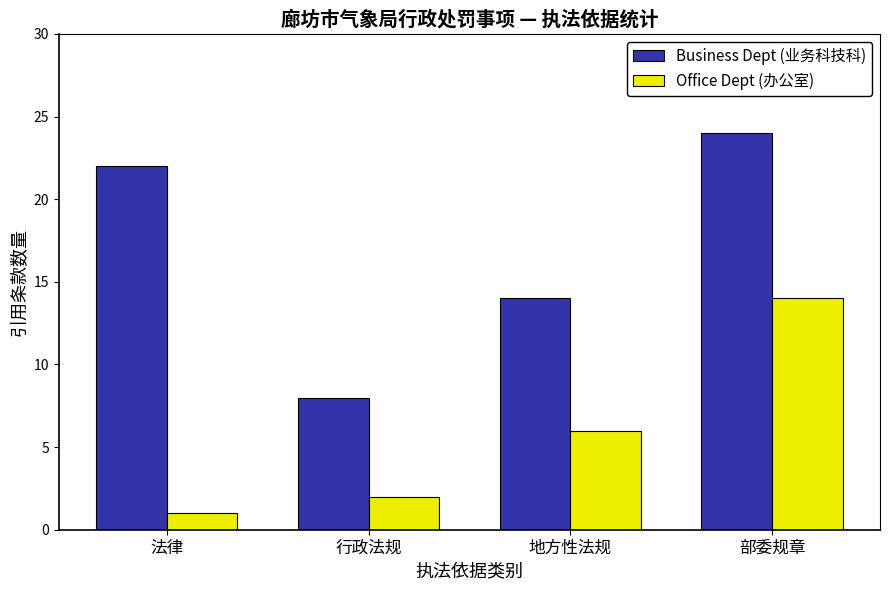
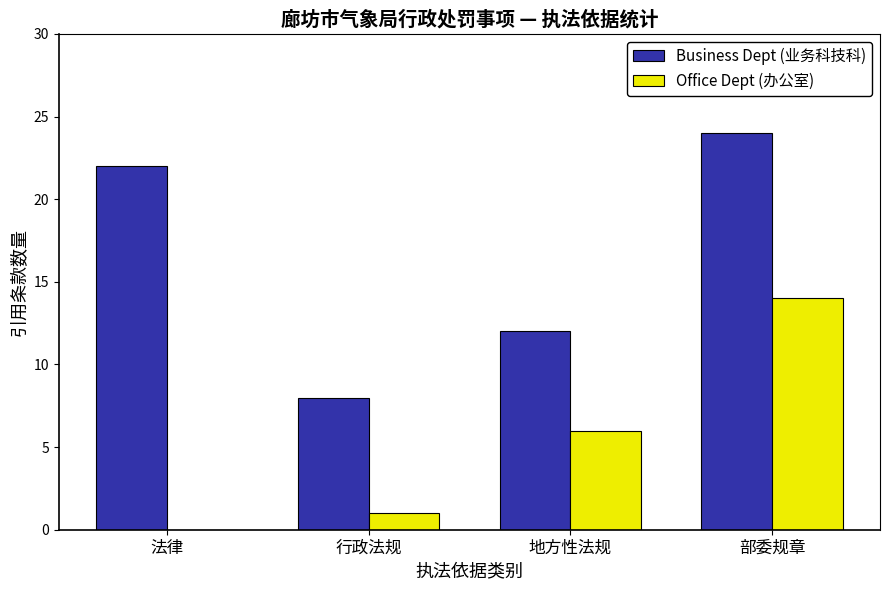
  {
    "Business Dept (业务科技科)": {
      "法律": 22,
      "行政法规": 8,
-     "地方性法规": 14,
+     "地方性法规": 12,
      "部委规章": 24
    },
    "Office Dept (办公室)": {
-     "法律": 1,
-     "行政法规": 2,
+     "法律": 0,
+     "行政法规": 1,
      "地方性法规": 6,
      "部委规章": 14
    }
  }
